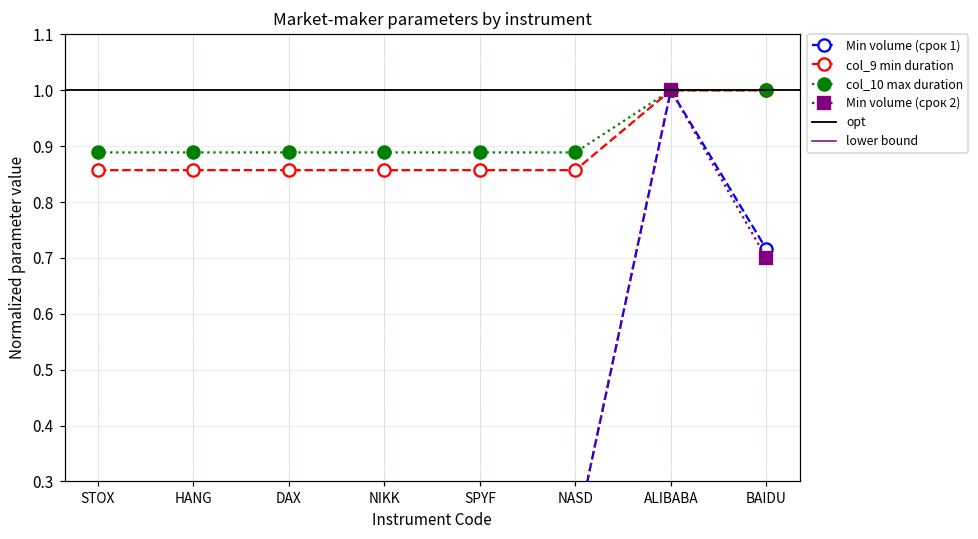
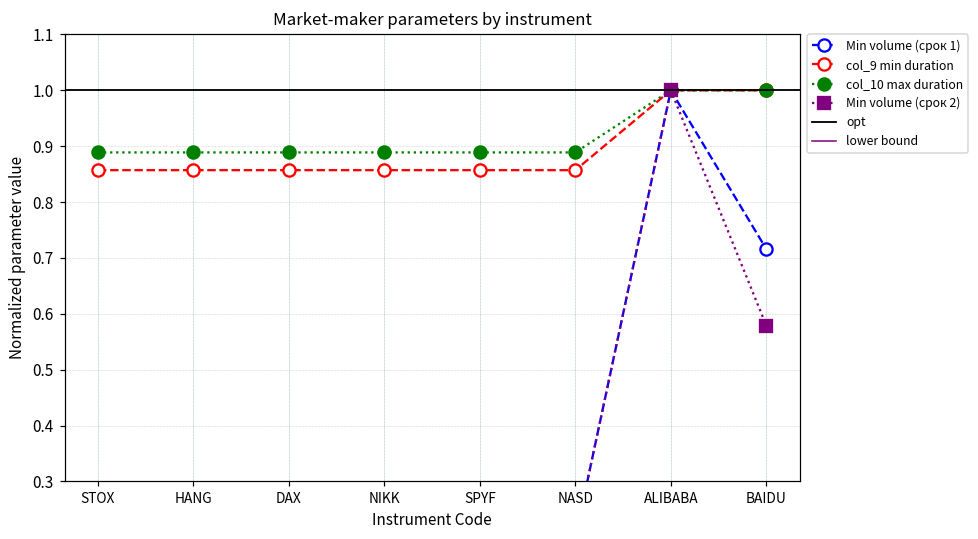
  {
    "Min volume (срок 1)": {
      "BAIDU": 0.72
    },
    "col_9 min duration": {
      "STOX": 0.86,
      "HANG": 0.86,
      "DAX": 0.86,
      "NIKK": 0.86,
      "SPYF": 0.86,
      "NASD": 0.86
    },
    "col_10 max duration": {
      "STOX": 0.89,
      "HANG": 0.89,
      "DAX": 0.89,
      "NIKK": 0.89,
      "SPYF": 0.89,
      "NASD": 0.89
    },
    "Min volume (срок 2)": {
-     "BAIDU": 0.70
+     "BAIDU": 0.58
    }
  }
